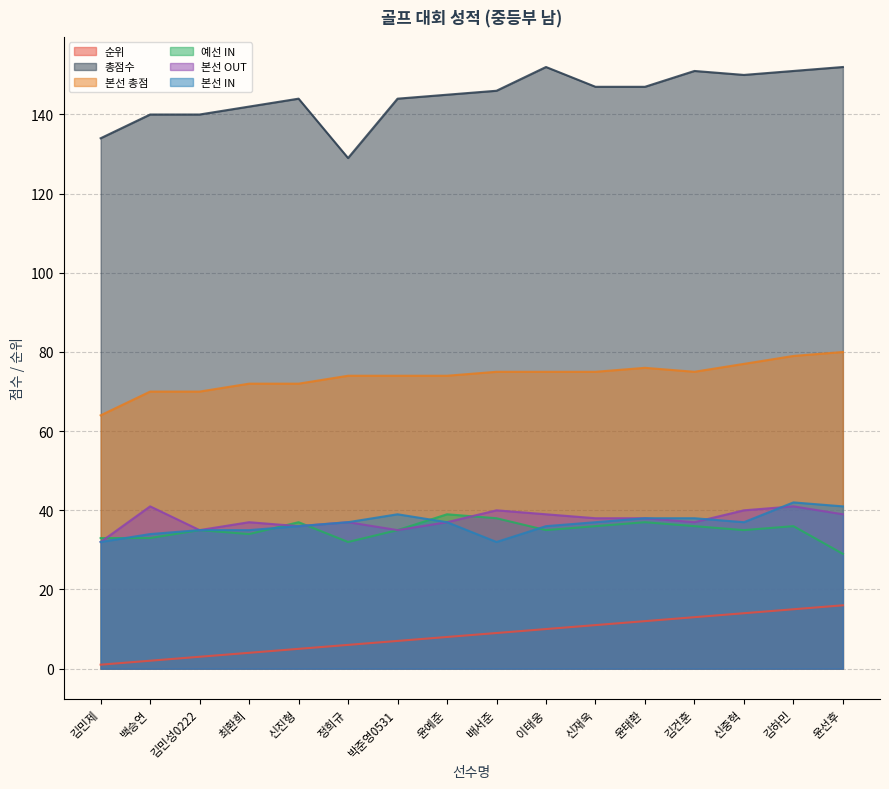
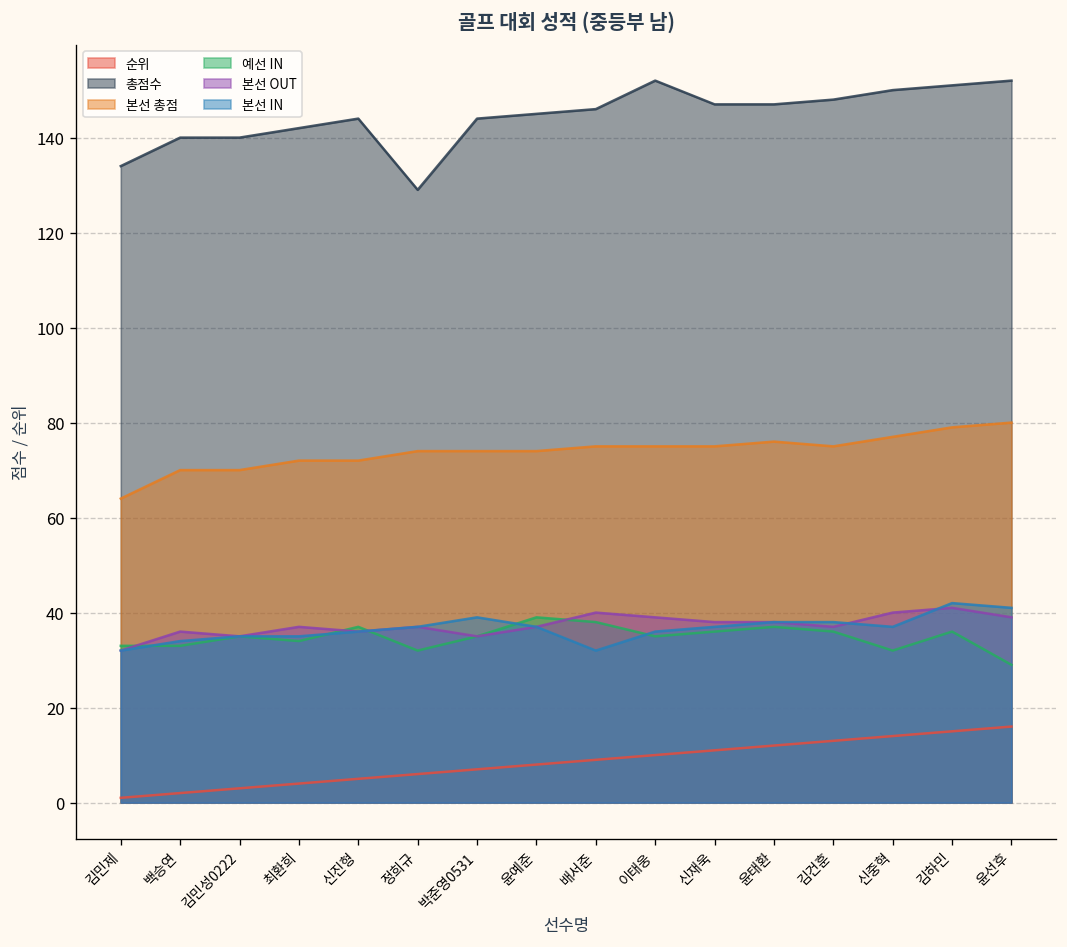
  {
    "총점수": {
      "김민제": 134,
      "백승연": 140,
      "김민성0222": 140,
      "최환희": 142,
      "신진형": 144,
      "정희규": 129,
      "박준영0531": 144,
      "윤예준": 145,
      "배서준": 146,
      "이태웅": 152,
      "신재욱": 147,
      "윤태환": 147,
-     "김건훈": 151,
+     "김건훈": 148,
      "신중혁": 150,
      "김하민": 151,
      "윤선후": 152
    },
    "예선 IN": {
      "김민제": 33,
      "백승연": 33,
      "최환희": 34,
      "신진형": 37,
      "정희규": 32,
      "윤예준": 39,
      "배서준": 38,
      "이태웅": 35,
      "신재욱": 36,
      "윤태환": 37,
      "김건훈": 36,
-     "신중혁": 35,
+     "신중혁": 32,
      "김하민": 36,
      "윤선후": 29
    },
    "본선 OUT": {
-     "백승연": 41,
+     "백승연": 36,
      "최환희": 37,
      "배서준": 40,
      "이태웅": 39,
      "신재욱": 38,
      "김건훈": 37,
      "신중혁": 40,
      "김하민": 41,
      "윤선후": 39
    },
    "본선 IN": {
      "백승연": 34,
      "최환희": 35,
      "박준영0531": 39,
      "배서준": 32,
      "이태웅": 36,
      "신재욱": 37,
      "김건훈": 38,
      "신중혁": 37,
      "김하민": 42,
      "윤선후": 41
    }
  }
